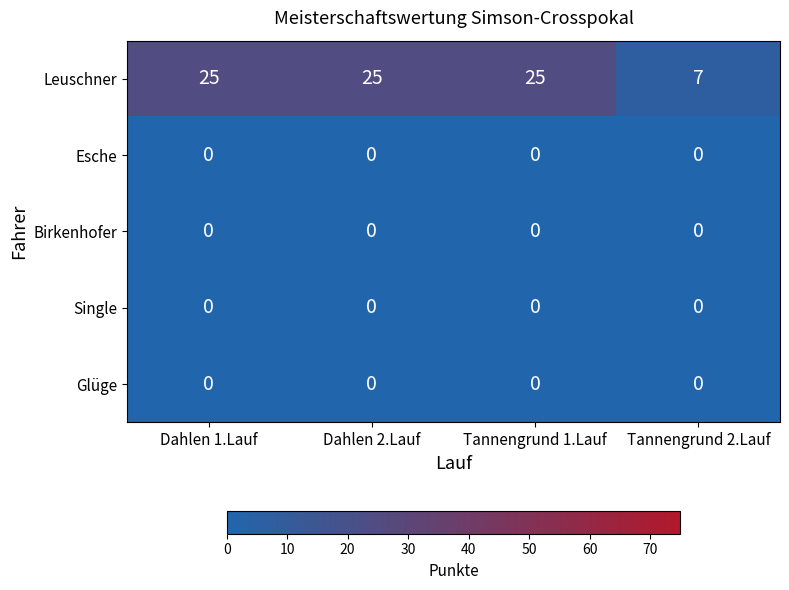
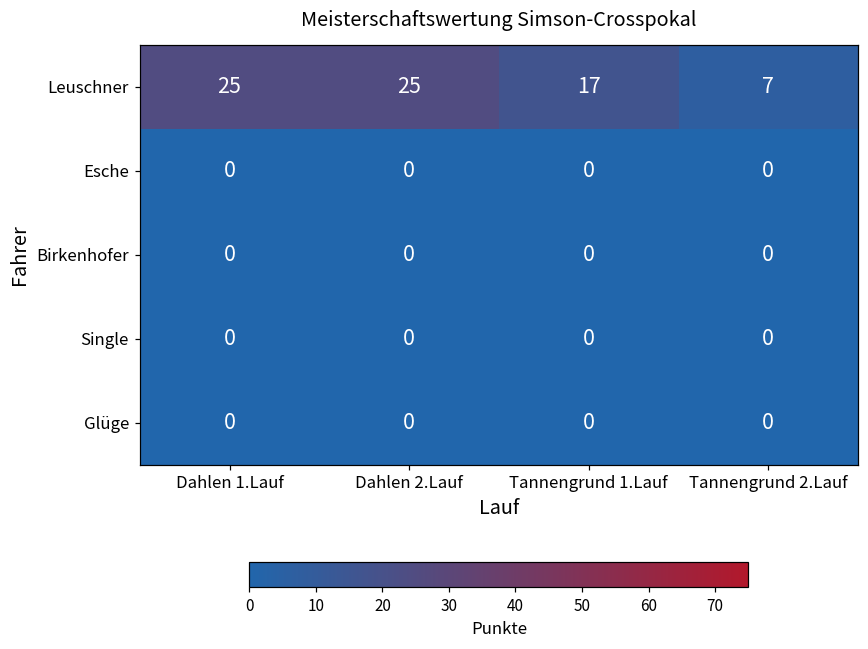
  {
    "Leuschner": {
      "Dahlen 1.Lauf": 25,
      "Dahlen 2.Lauf": 25,
-     "Tannengrund 1.Lauf": 25,
+     "Tannengrund 1.Lauf": 17,
      "Tannengrund 2.Lauf": 7
    },
    "Esche": {
      "Dahlen 1.Lauf": 0,
      "Dahlen 2.Lauf": 0,
      "Tannengrund 1.Lauf": 0,
      "Tannengrund 2.Lauf": 0
    },
    "Birkenhofer": {
      "Dahlen 1.Lauf": 0,
      "Dahlen 2.Lauf": 0,
      "Tannengrund 1.Lauf": 0,
      "Tannengrund 2.Lauf": 0
    },
    "Single": {
      "Dahlen 1.Lauf": 0,
      "Dahlen 2.Lauf": 0,
      "Tannengrund 1.Lauf": 0,
      "Tannengrund 2.Lauf": 0
    },
    "Glüge": {
      "Dahlen 1.Lauf": 0,
      "Dahlen 2.Lauf": 0,
      "Tannengrund 1.Lauf": 0,
      "Tannengrund 2.Lauf": 0
    }
  }
